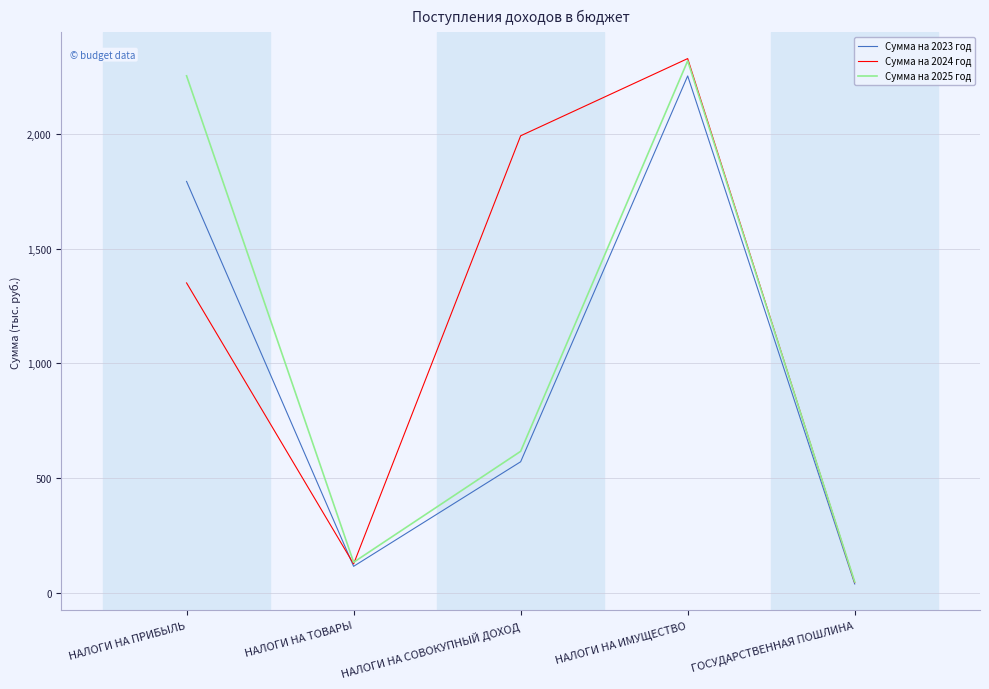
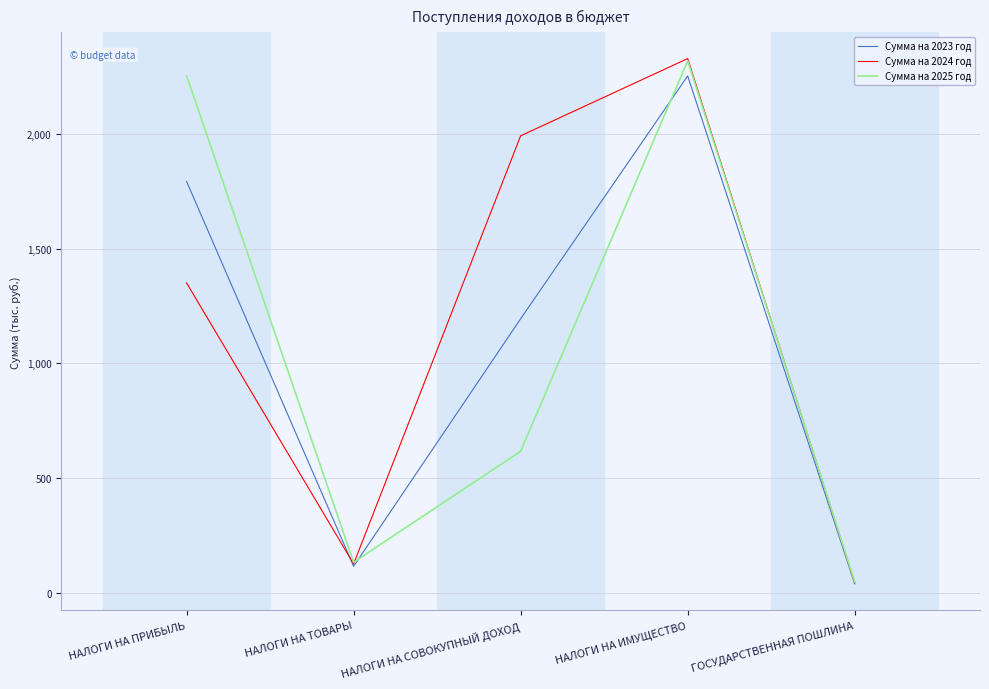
  {
    "Сумма на 2023 год": {
      "НАЛОГИ НА ПРИБЫЛЬ": "1,790",
-     "НАЛОГИ НА СОВОКУПНЫЙ ДОХОД": "570",
+     "НАЛОГИ НА СОВОКУПНЫЙ ДОХОД": "1,200",
      "НАЛОГИ НА ИМУЩЕСТВО": "2,250"
    },
    "Сумма на 2024 год": {
      "НАЛОГИ НА ПРИБЫЛЬ": "1,350",
      "НАЛОГИ НА СОВОКУПНЫЙ ДОХОД": "1,990"
    },
    "Сумма на 2025 год": {
      "НАЛОГИ НА ПРИБЫЛЬ": "2,250",
      "НАЛОГИ НА СОВОКУПНЫЙ ДОХОД": "620"
    }
  }
